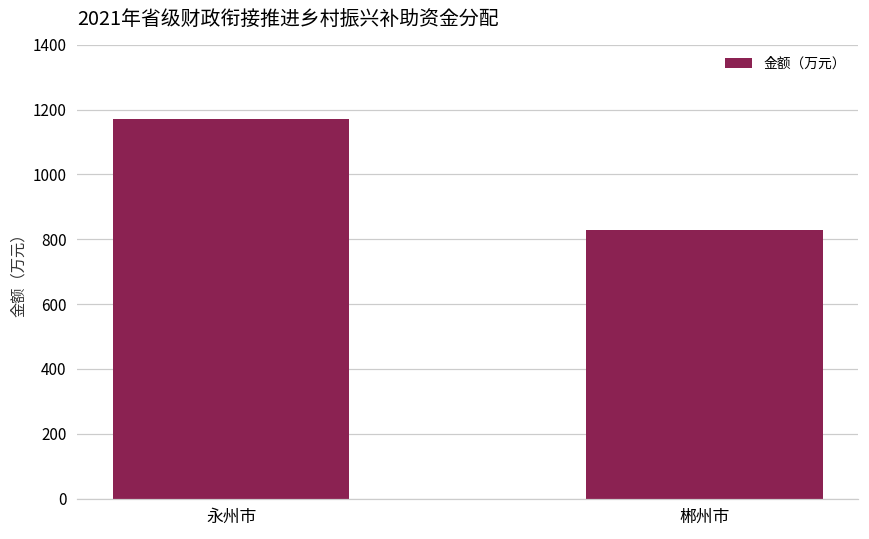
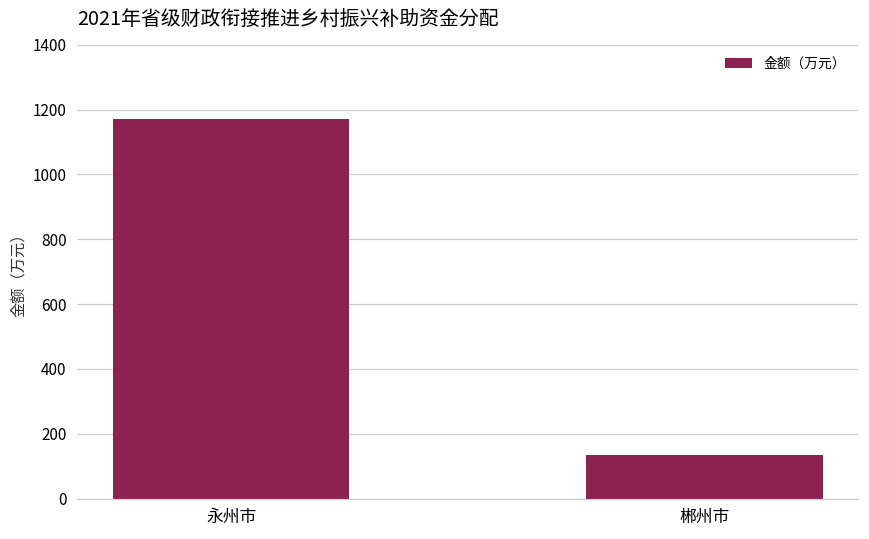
  {
    "永州市": 1170,
-   "郴州市": 830
+   "郴州市": 140
  }
